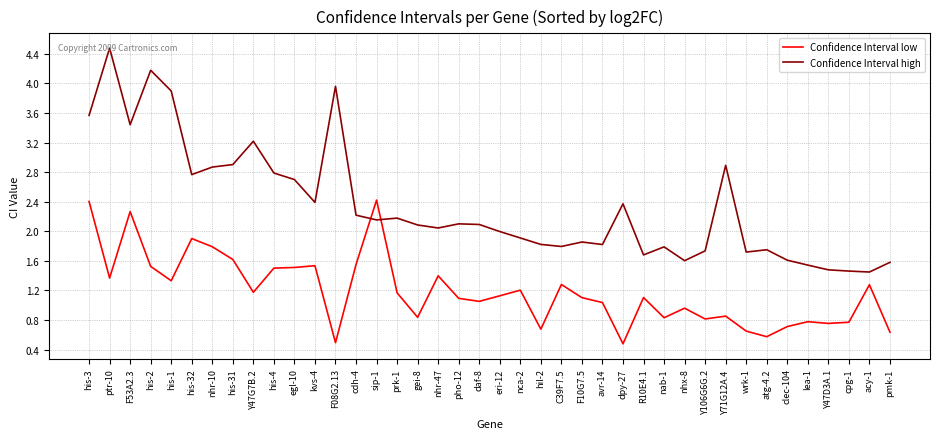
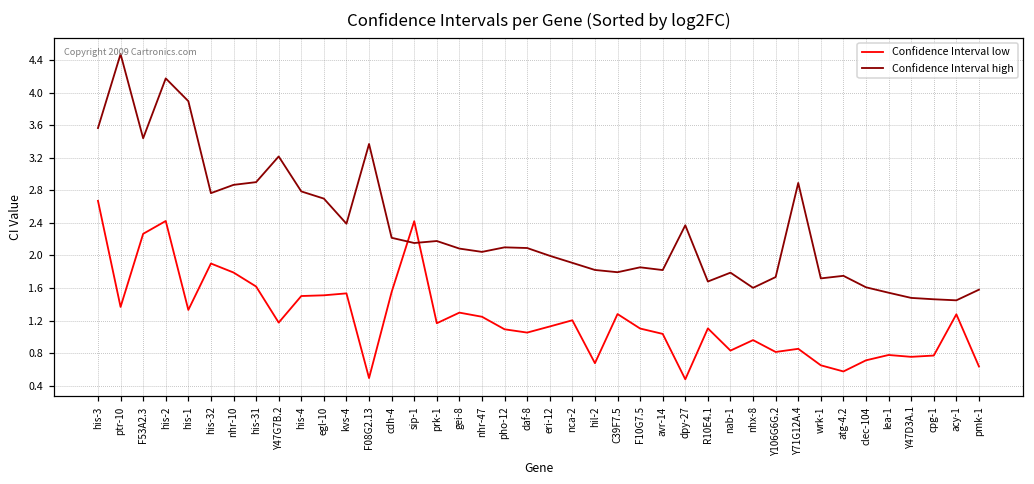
  {
    "Confidence Interval low": {
-     "his-3": 2.4,
+     "his-3": 2.7,
      "ptr-10": 1.4,
      "F53A2.3": 2.3,
-     "his-2": 1.5,
+     "his-2": 2.4,
      "his-1": 1.3,
      "his-32": 1.9,
      "nhr-10": 1.8,
      "his-31": 1.6,
      "Y47G7B.2": 1.2,
      "his-4": 1.5,
      "egl-10": 1.5,
      "kvs-4": 1.5,
      "F08G2.13": 0.5,
      "cdh-4": 1.6,
      "sip-1": 2.4,
      "prk-1": 1.2,
-     "gei-8": 0.8,
-     "nhr-47": 1.4,
+     "gei-8": 1.3,
+     "nhr-47": 1.2,
      "pho-12": 1.1,
      "daf-8": 1.1,
      "eri-12": 1.1,
      "nca-2": 1.2,
      "hil-2": 0.7,
      "C39F7.5": 1.3,
      "F10G7.5": 1.1,
      "avr-14": 1.0,
      "dpy-27": 0.5,
      "R10E4.1": 1.1,
      "nab-1": 0.8,
      "nhx-8": 1.0,
      "Y106G6G.2": 0.8,
      "Y71G12A.4": 0.9,
      "wrk-1": 0.6,
      "atg-4.2": 0.6,
      "clec-104": 0.7,
      "lea-1": 0.8,
      "Y47D3A.1": 0.8,
      "cpg-1": 0.8,
      "acy-1": 1.3,
      "pmk-1": 0.6
    },
    "Confidence Interval high": {
      "his-3": 3.6,
      "F53A2.3": 3.4,
      "his-2": 4.2,
      "his-1": 3.9,
      "his-32": 2.8,
      "nhr-10": 2.9,
      "his-31": 2.9,
      "Y47G7B.2": 3.2,
      "his-4": 2.8,
      "egl-10": 2.7,
      "kvs-4": 2.4,
-     "F08G2.13": 4.0,
+     "F08G2.13": 3.4,
      "cdh-4": 2.2,
      "sip-1": 2.2,
      "prk-1": 2.2,
      "gei-8": 2.1,
      "nhr-47": 2.0,
      "pho-12": 2.1,
      "daf-8": 2.1,
      "eri-12": 2.0,
      "nca-2": 1.9,
      "hil-2": 1.8,
      "C39F7.5": 1.8,
      "F10G7.5": 1.9,
      "avr-14": 1.8,
      "dpy-27": 2.4,
      "R10E4.1": 1.7,
      "nab-1": 1.8,
      "nhx-8": 1.6,
      "Y106G6G.2": 1.7,
      "Y71G12A.4": 2.9,
      "wrk-1": 1.7,
      "atg-4.2": 1.7,
      "clec-104": 1.6,
      "lea-1": 1.5,
      "Y47D3A.1": 1.5,
      "cpg-1": 1.5,
      "acy-1": 1.4,
      "pmk-1": 1.6
    }
  }
